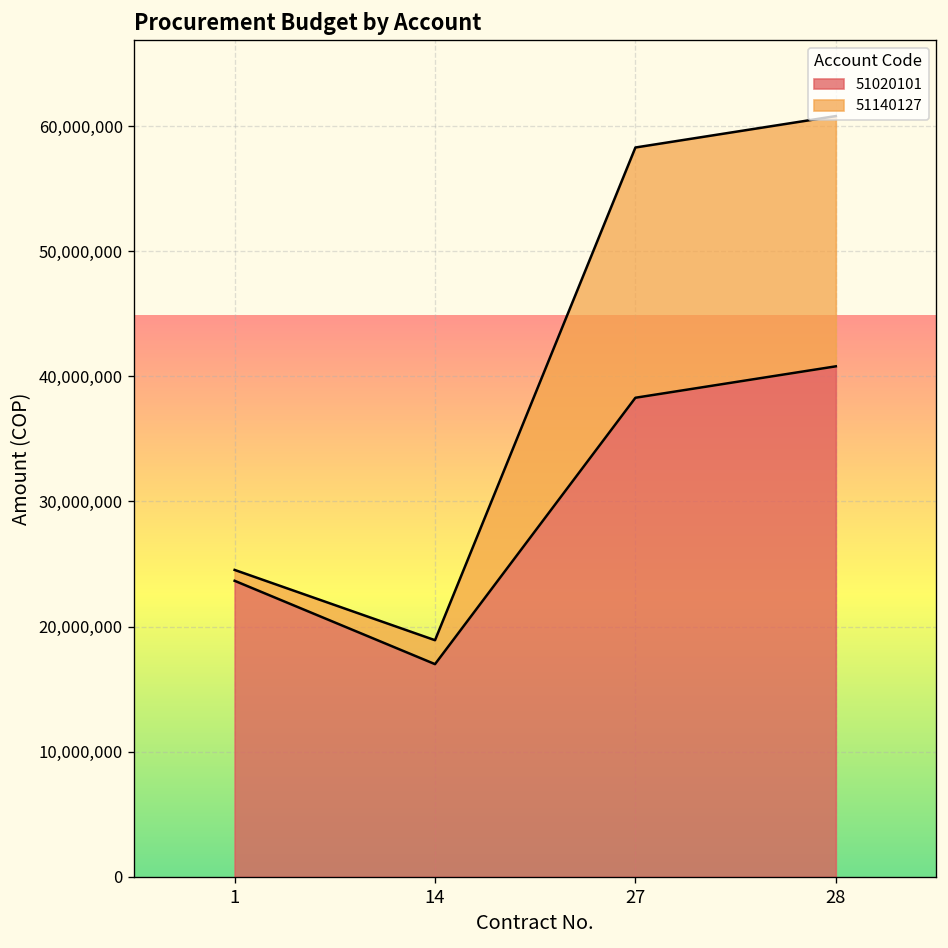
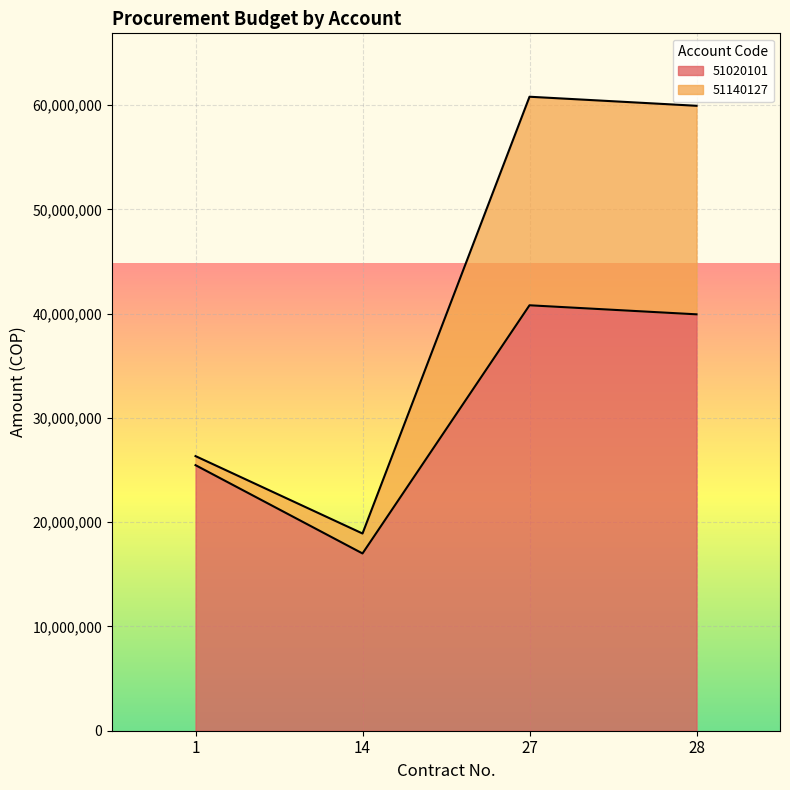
  {
    "51020101": {
-     "1": "23,700,000",
+     "1": "25,500,000",
      "14": "17,000,000",
-     "27": "38,300,000",
-     "28": "40,800,000"
+     "27": "40,800,000",
+     "28": "39,900,000"
    },
    "51140127": {
      "1": "900,000",
      "14": "1,900,000",
      "27": "20,000,000"
    }
  }
